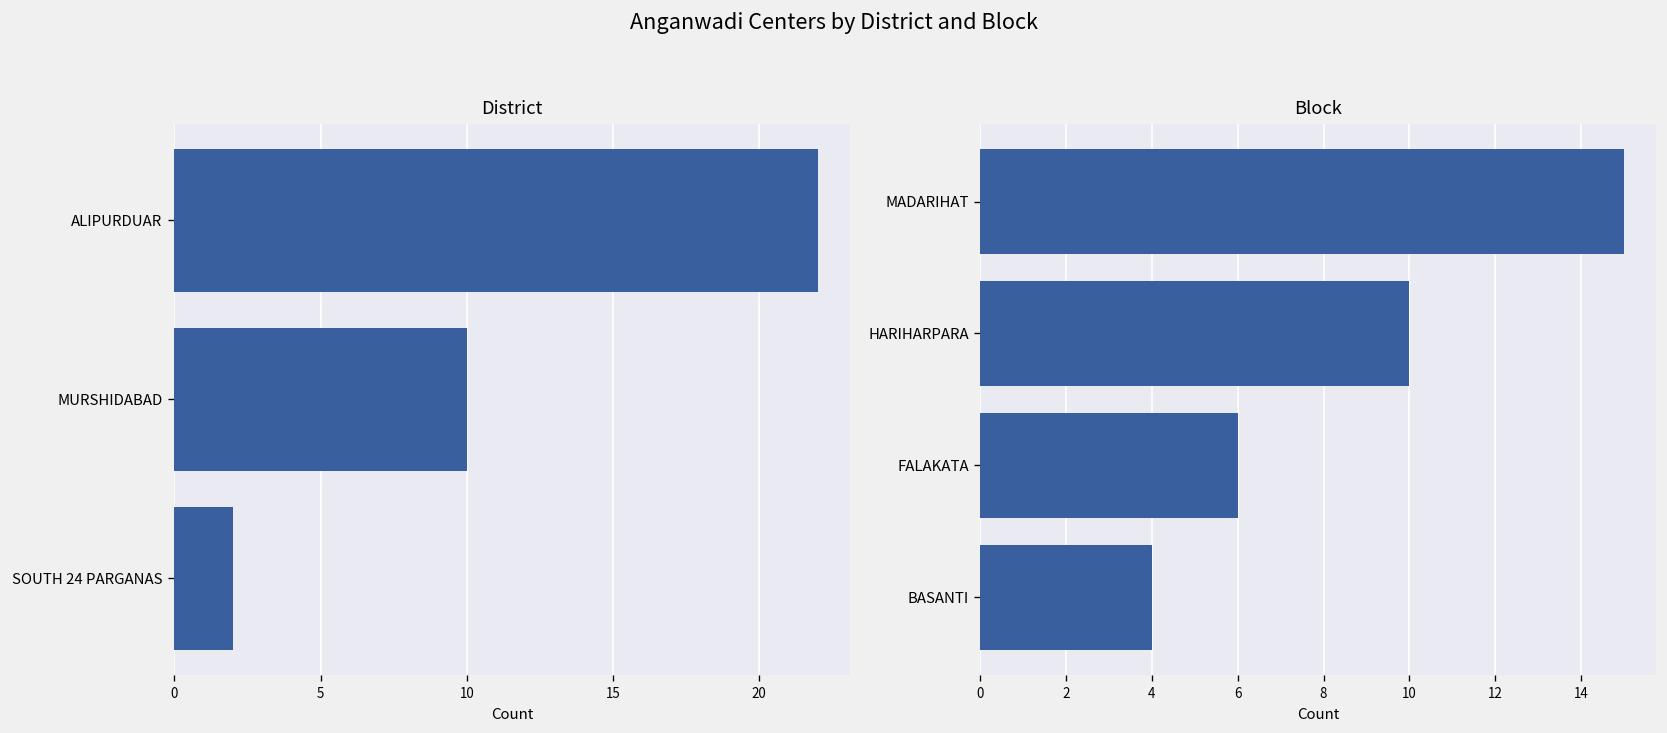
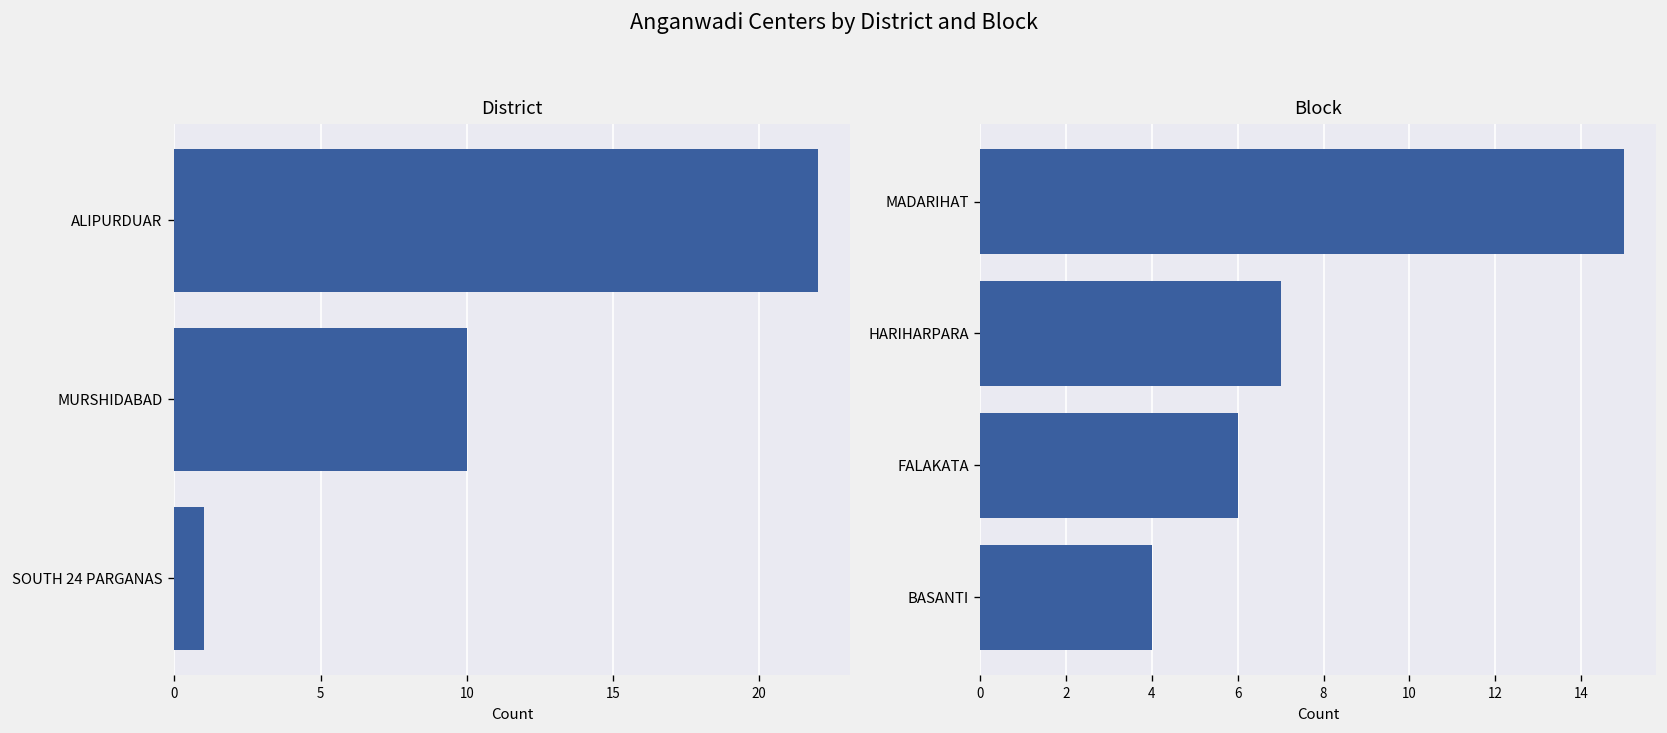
  {
    "District": {
      "ALIPURDUAR": 22,
      "MURSHIDABAD": 10,
-     "SOUTH 24 PARGANAS": 2
+     "SOUTH 24 PARGANAS": 1
    },
    "Block": {
      "MADARIHAT": 15,
-     "HARIHARPARA": 10,
+     "HARIHARPARA": 7,
      "FALAKATA": 6,
      "BASANTI": 4
    }
  }
